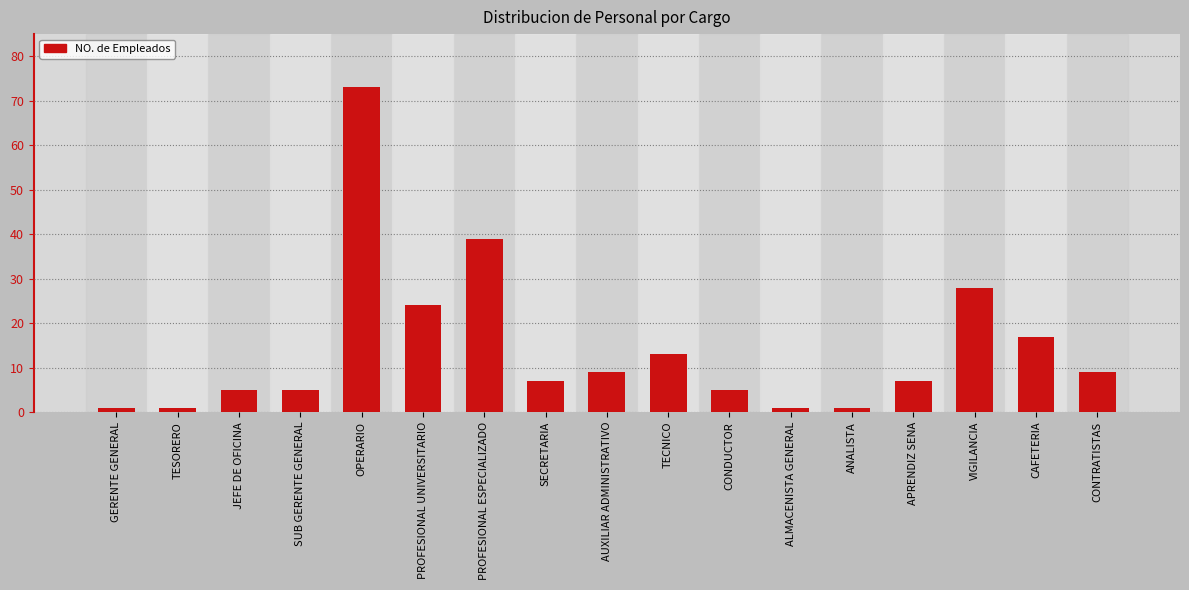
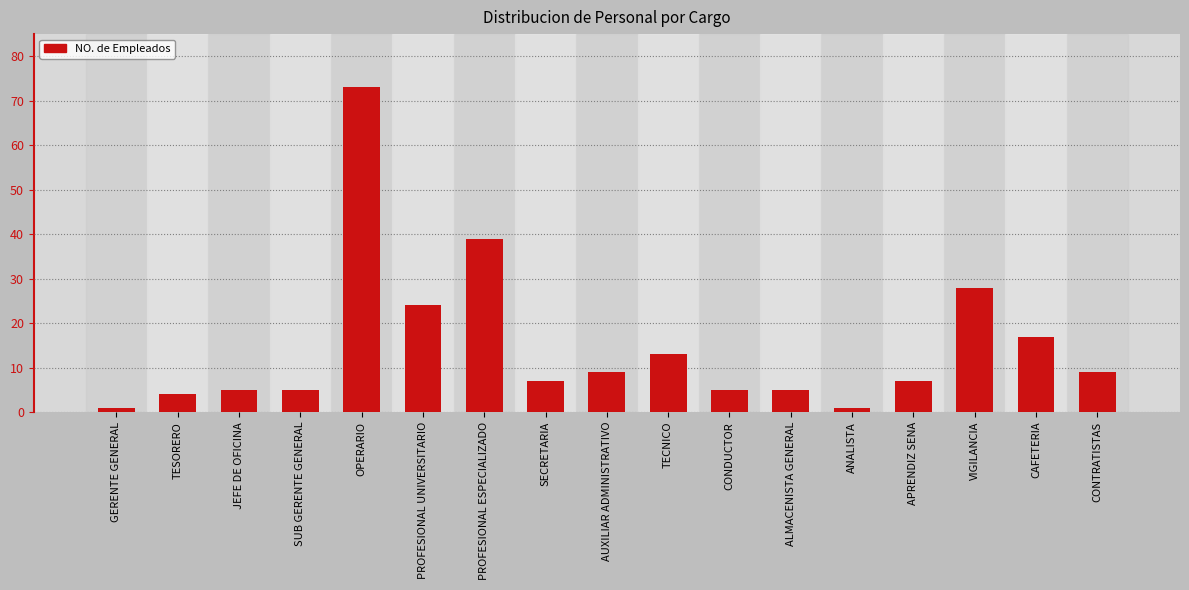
  {
    "GERENTE GENERAL": 1,
-   "TESORERO": 1,
+   "TESORERO": 4,
    "JEFE DE OFICINA": 5,
    "SUB GERENTE GENERAL": 5,
    "OPERARIO": 73,
    "PROFESIONAL UNIVERSITARIO": 24,
    "PROFESIONAL ESPECIALIZADO": 39,
    "SECRETARIA": 7,
    "AUXILIAR ADMINISTRATIVO": 9,
    "TECNICO": 13,
    "CONDUCTOR": 5,
-   "ALMACENISTA GENERAL": 1,
+   "ALMACENISTA GENERAL": 5,
    "ANALISTA": 1,
    "APRENDIZ SENA": 7,
    "VIGILANCIA": 28,
    "CAFETERIA": 17,
    "CONTRATISTAS": 9
  }
